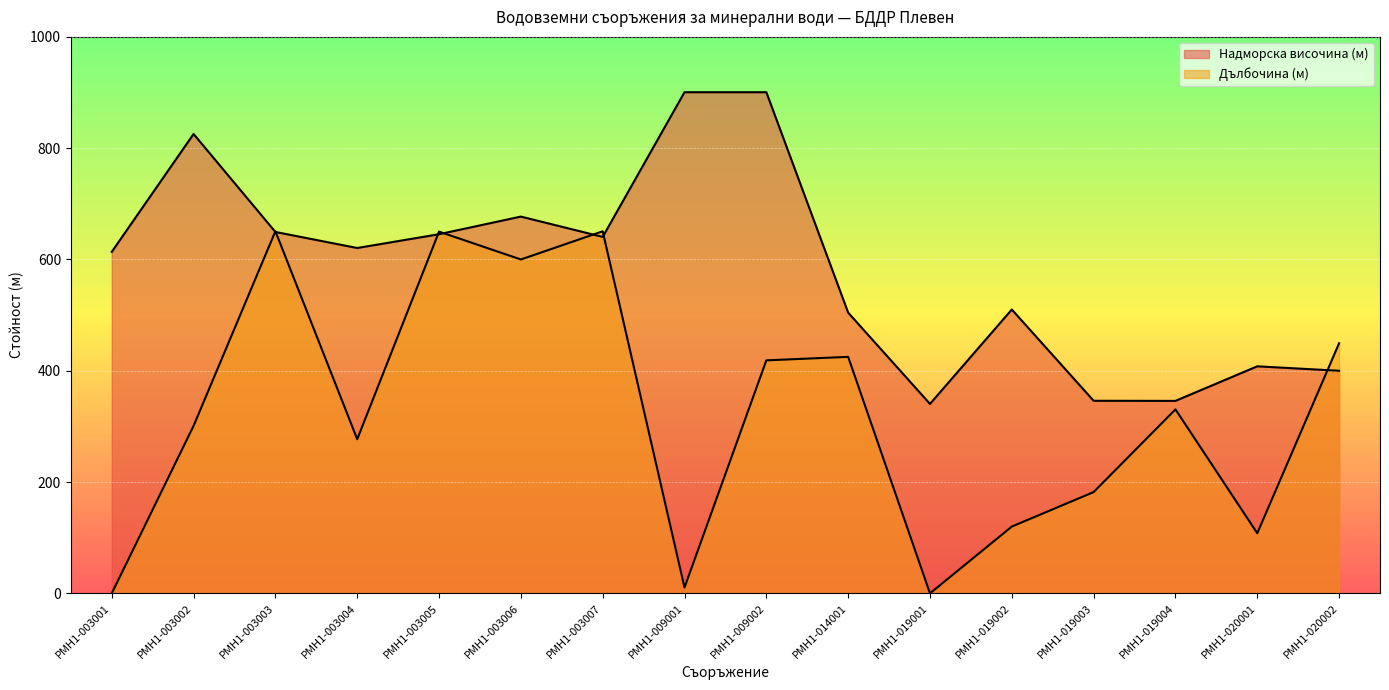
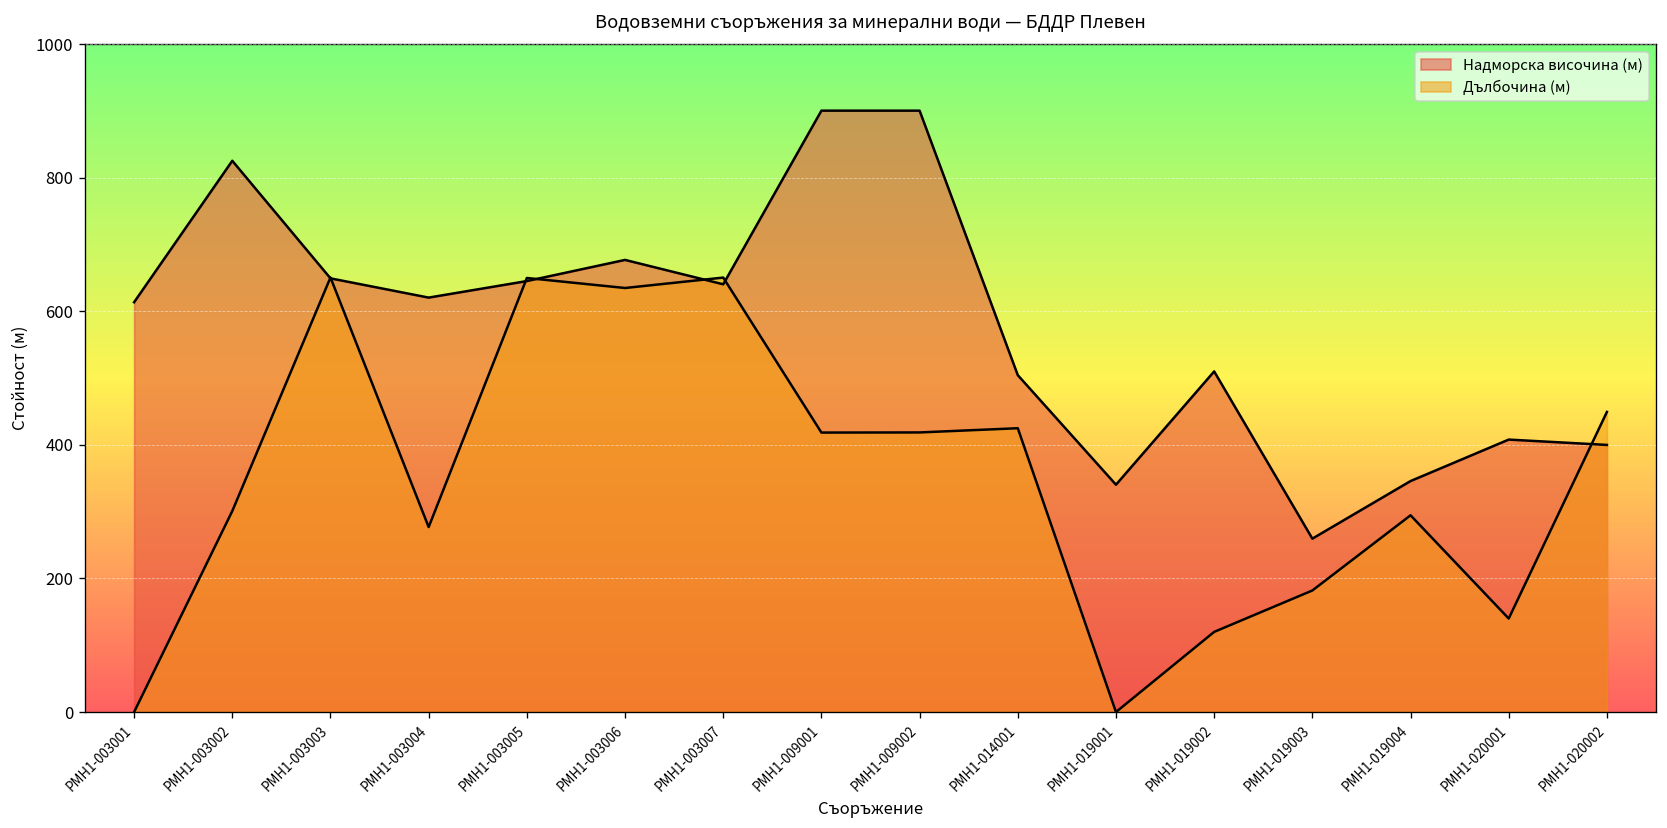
  {
    "Надморска височина (м)": {
      "РМН1-003001": 610,
      "РМН1-003002": 830,
      "РМН1-003004": 620,
      "РМН1-003006": 680,
      "РМН1-003007": 640,
      "РМН1-009001": 900,
      "РМН1-009002": 900,
      "РМН1-014001": 500,
      "РМН1-019001": 340,
      "РМН1-019002": 510,
-     "РМН1-019003": 350,
+     "РМН1-019003": 260,
      "РМН1-019004": 350,
      "РМН1-020001": 410,
      "РМН1-020002": 400
    },
    "Дълбочина (м)": {
      "РМН1-003001": 0,
      "РМН1-003002": 300,
      "РМН1-003004": 280,
-     "РМН1-003006": 600,
+     "РМН1-003006": 640,
      "РМН1-003007": 650,
-     "РМН1-009001": 10,
+     "РМН1-009001": 420,
      "РМН1-009002": 420,
      "РМН1-014001": 430,
      "РМН1-019001": 0,
      "РМН1-019002": 120,
      "РМН1-019003": 180,
-     "РМН1-019004": 330,
-     "РМН1-020001": 110,
+     "РМН1-019004": 290,
+     "РМН1-020001": 140,
      "РМН1-020002": 450
    }
  }
